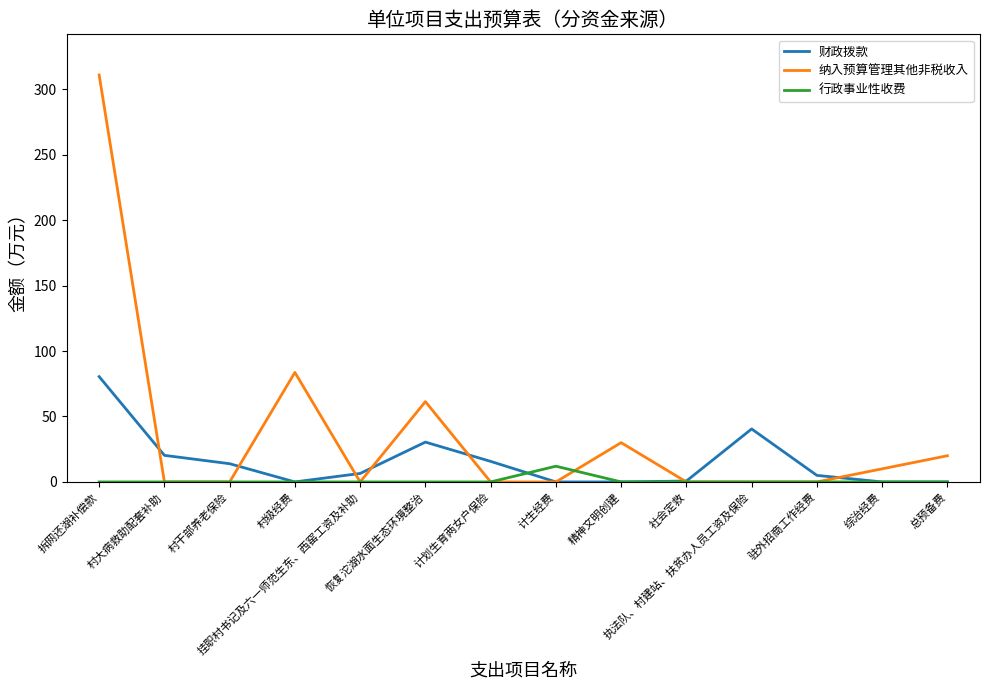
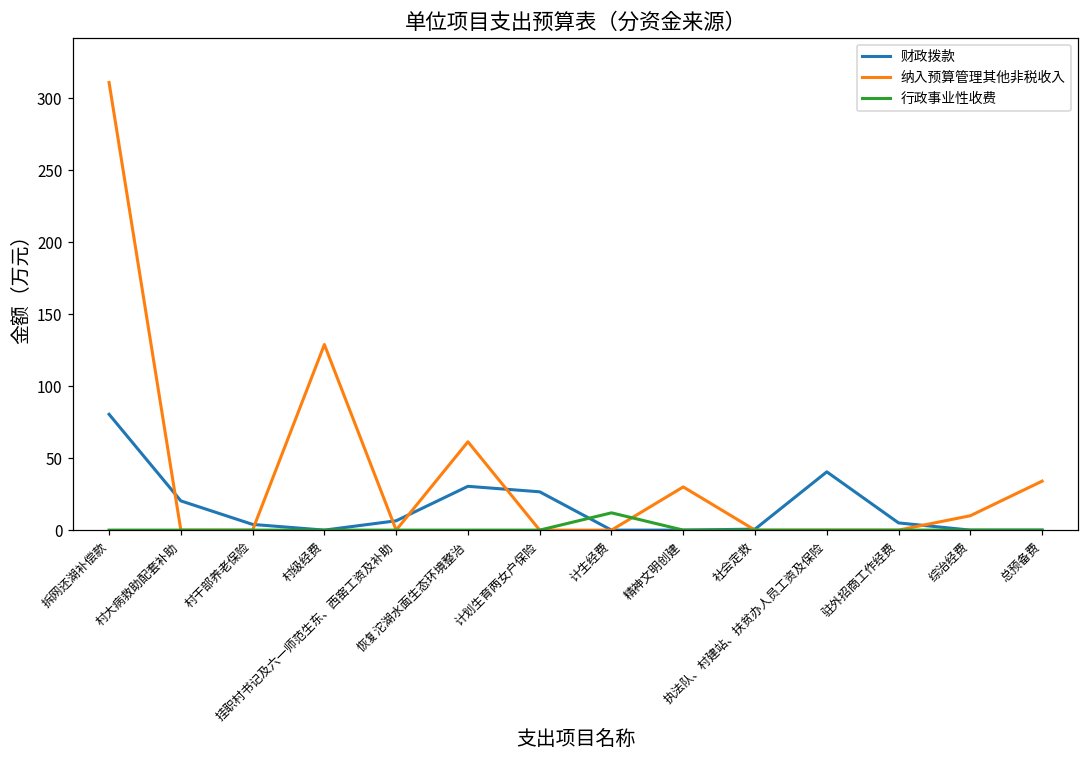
  {
    "财政拨款": {
      "拆网还湖补偿款": 80,
      "村大病救助配套补助": 20,
-     "村干部养老保险": 14,
+     "村干部养老保险": 4,
      "挂职村书记及六一师范生东、西窑工资及补助": 6,
      "恢复沱湖水面生态环境整治": 30,
-     "计划生育两女户保险": 16,
+     "计划生育两女户保险": 27,
      "执法队、村建站、扶贫办人员工资及保险": 40,
      "驻外招商工作经费": 5
    },
    "纳入预算管理其他非税收入": {
      "拆网还湖补偿款": 311,
-     "村级经费": 84,
+     "村级经费": 129,
      "恢复沱湖水面生态环境整治": 61,
      "精神文明创建": 30,
      "综治经费": 10,
-     "总预备费": 20
+     "总预备费": 34
    },
    "行政事业性收费": {
      "拆网还湖补偿款": 0,
      "恢复沱湖水面生态环境整治": 0,
      "计生经费": 12
    }
  }
